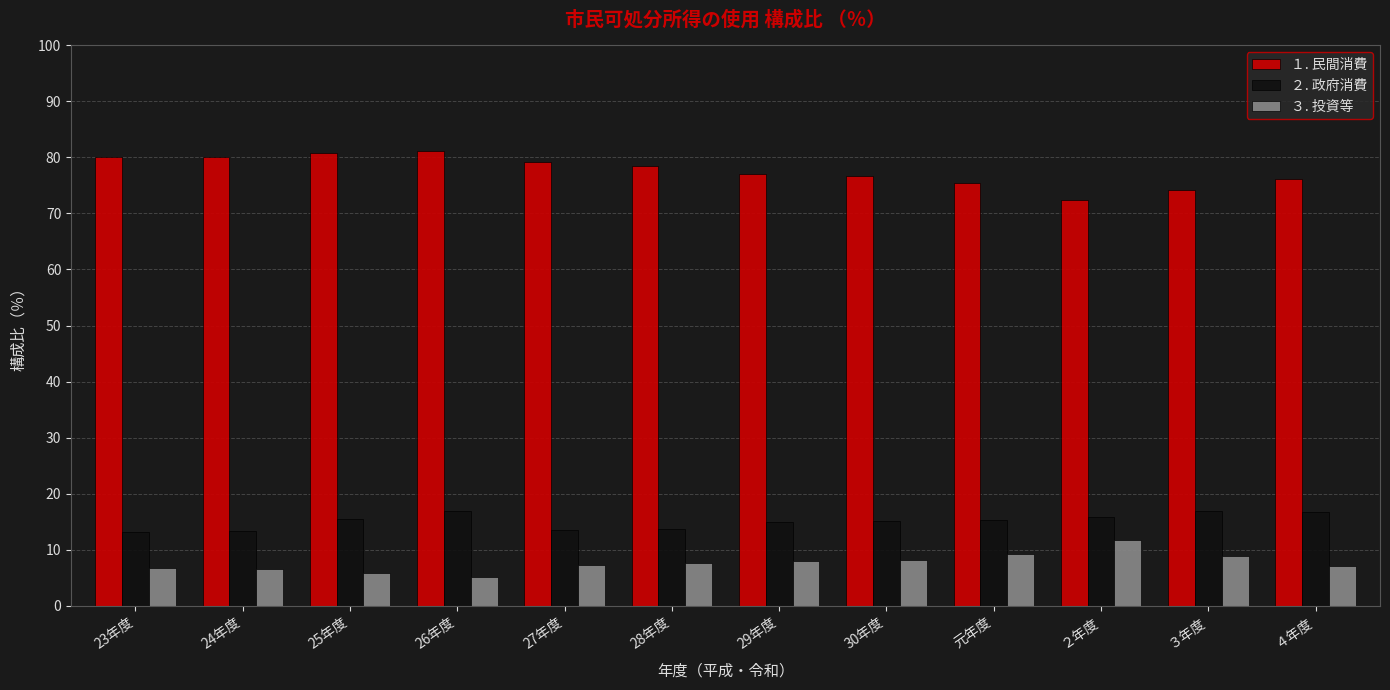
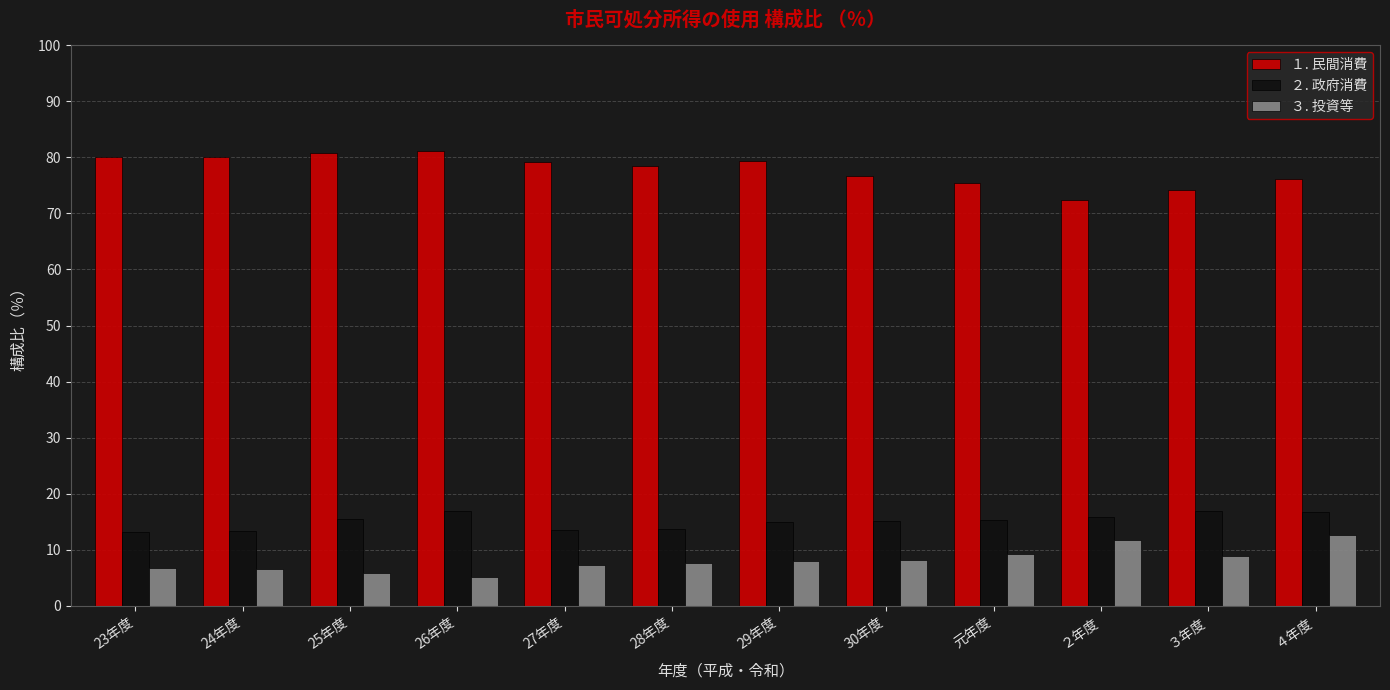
  {
    "１. 民間消費": {
      "23年度": 80,
      "24年度": 80,
      "25年度": 81,
      "26年度": 81,
      "27年度": 79,
      "28年度": 79,
-     "29年度": 77,
+     "29年度": 79,
      "30年度": 77,
      "元年度": 76,
      "２年度": 72,
      "３年度": 74,
      "４年度": 76
    },
    "２. 政府消費": {
      "23年度": 13,
      "24年度": 13,
      "25年度": 16,
      "26年度": 17,
      "27年度": 14,
      "28年度": 14,
      "29年度": 15,
      "30年度": 15,
      "元年度": 15,
      "２年度": 16,
      "３年度": 17,
      "４年度": 17
    },
    "３. 投資等": {
      "23年度": 7,
      "24年度": 7,
      "25年度": 6,
      "26年度": 5,
      "27年度": 7,
      "28年度": 8,
      "29年度": 8,
      "30年度": 8,
      "元年度": 9,
      "２年度": 12,
      "３年度": 9,
-     "４年度": 7
+     "４年度": 13
    }
  }
